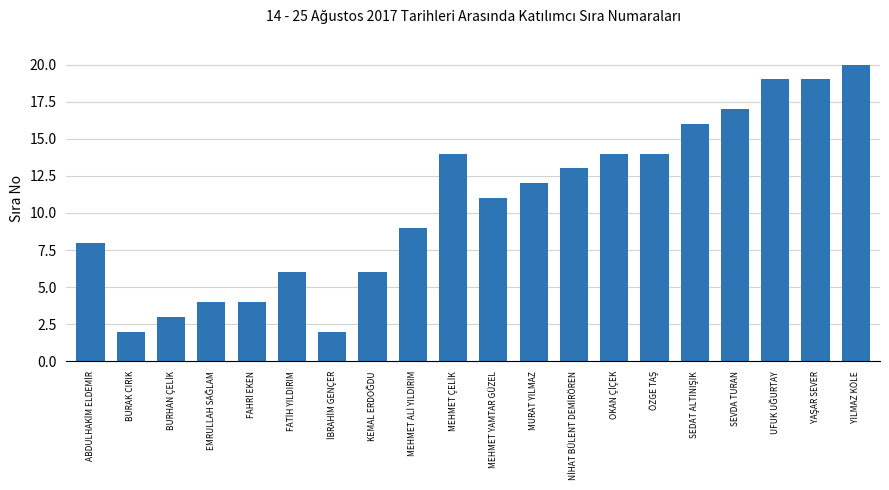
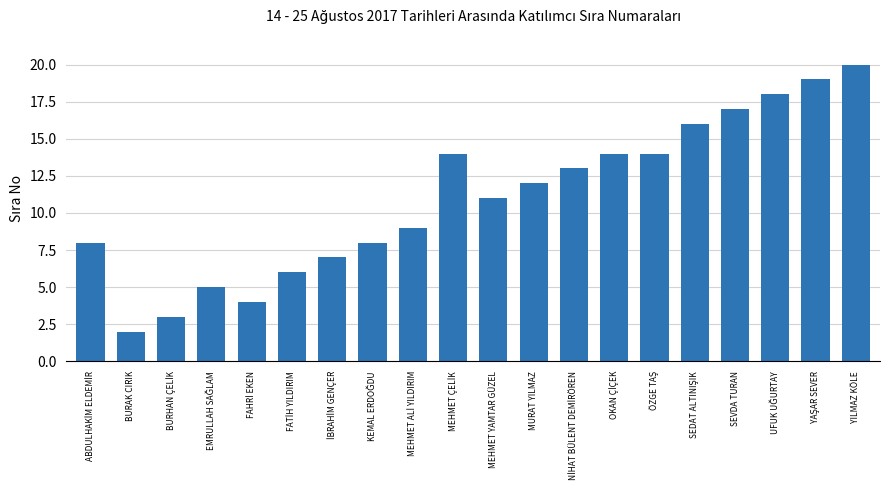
  {
    "ABDULHAKİM ELDEMİR": 8,
    "BURAK CIRIK": 2,
    "BURHAN ÇELİK": 3,
-   "EMRULLAH SAĞLAM": 4,
+   "EMRULLAH SAĞLAM": 5,
    "FAHRİ EKEN": 4,
    "FATİH YILDIRIM": 6,
-   "İBRAHİM GENÇER": 2,
-   "KEMAL ERDOĞDU": 6,
+   "İBRAHİM GENÇER": 7,
+   "KEMAL ERDOĞDU": 8,
    "MEHMET ALİ YILDIRIM": 9,
    "MEHMET ÇELİK": 14,
    "MEHMET YAMTAR GÜZEL": 11,
    "MURAT YILMAZ": 12,
    "NİHAT BÜLENT DEMİRÖREN": 13,
    "OKAN ÇİÇEK": 14,
    "ÖZGE TAŞ": 14,
    "SEDAT ALTINIŞIK": 16,
    "SEVDA TURAN": 17,
-   "UFUK UĞURTAY": 19,
+   "UFUK UĞURTAY": 18,
    "YAŞAR SEVER": 19,
    "YILMAZ KÖLE": 20
  }
